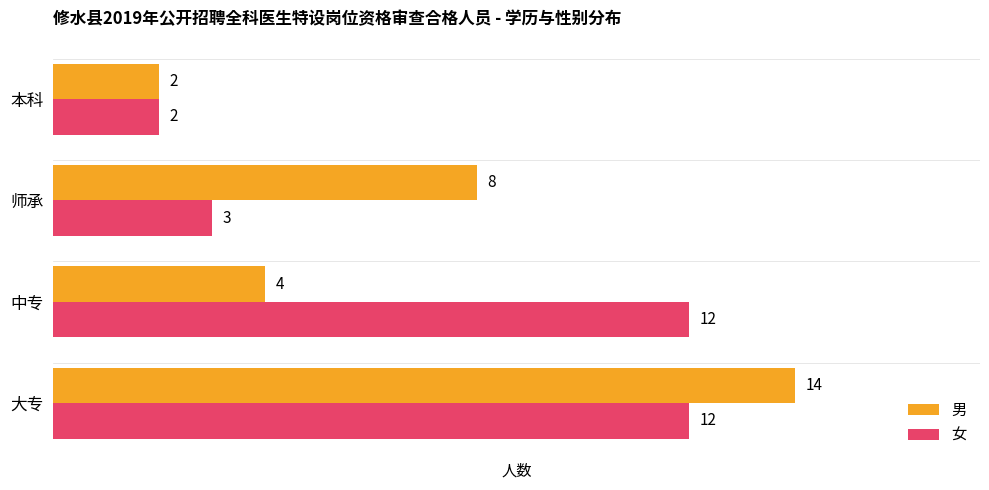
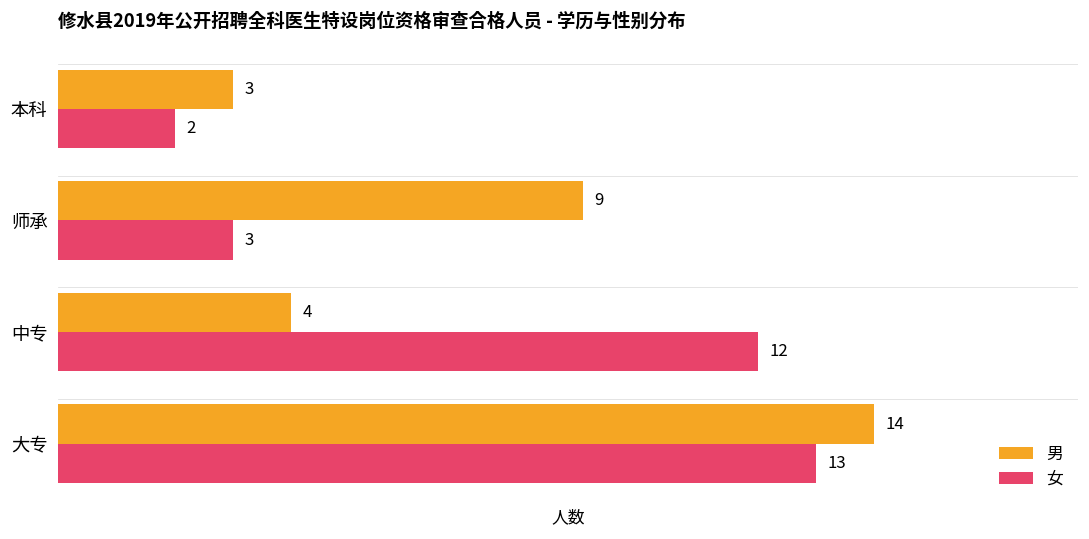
  {
    "男": {
-     "本科": 2,
-     "师承": 8,
+     "本科": 3,
+     "师承": 9,
      "中专": 4,
      "大专": 14
    },
    "女": {
      "本科": 2,
      "师承": 3,
      "中专": 12,
-     "大专": 12
+     "大专": 13
    }
  }
